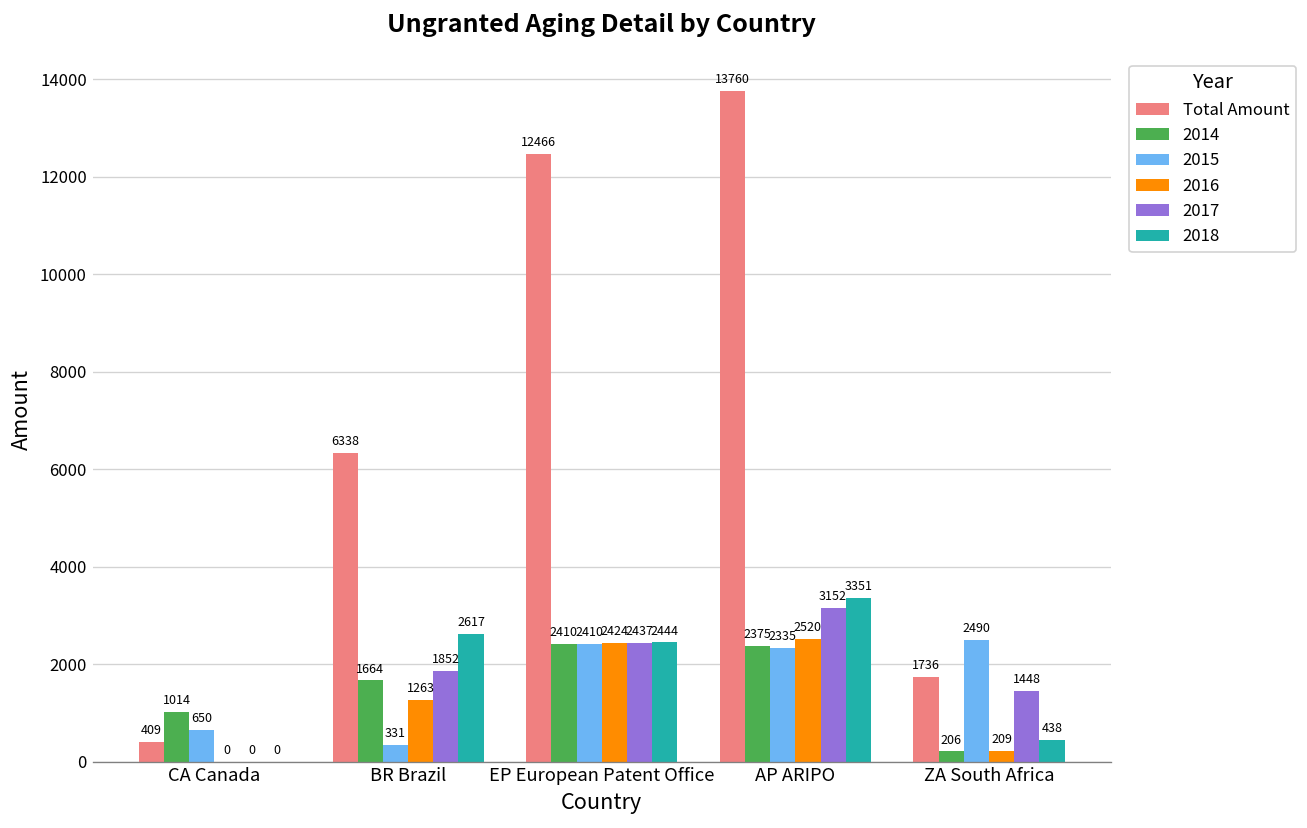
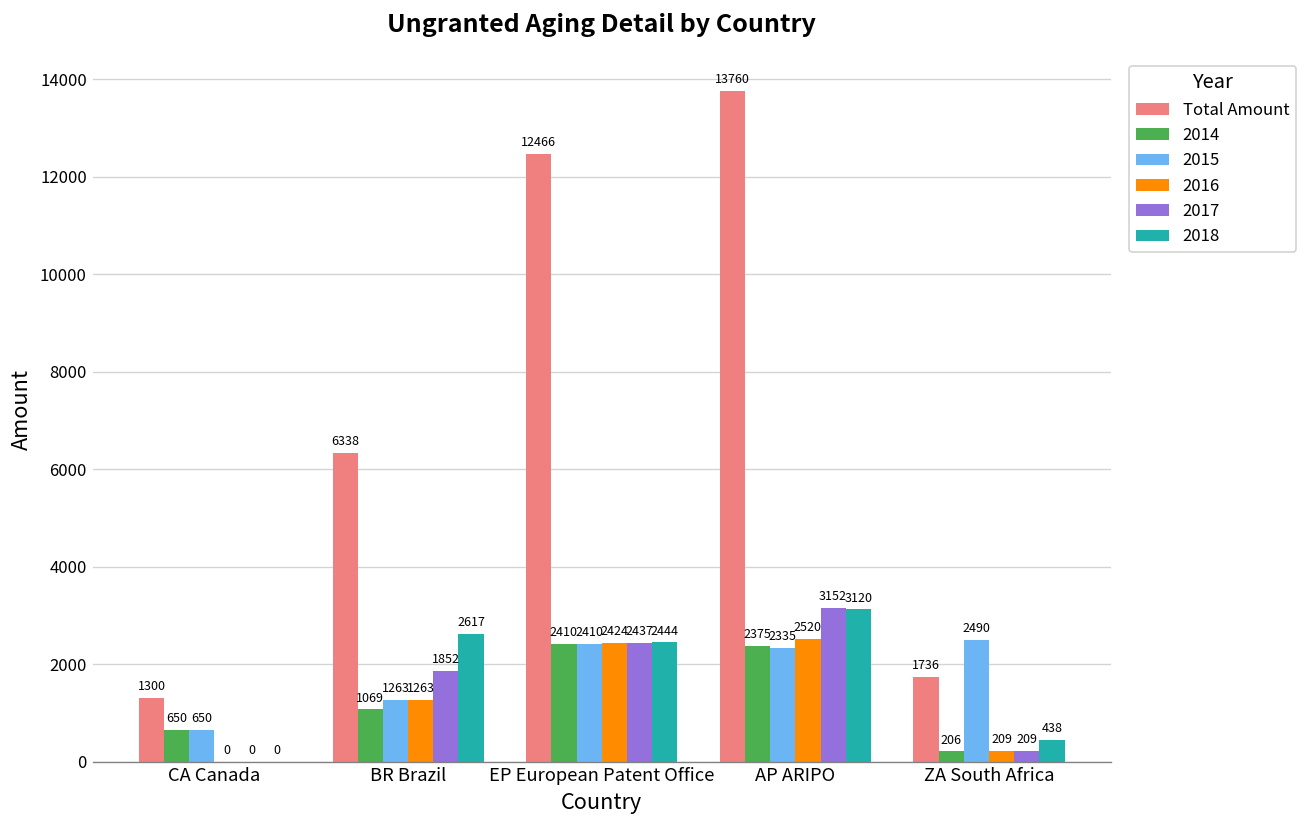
  {
    "Total Amount": {
-     "CA Canada": 409,
+     "CA Canada": 1300,
      "BR Brazil": 6338,
      "EP European Patent Office": 12466,
      "AP ARIPO": 13760,
      "ZA South Africa": 1736
    },
    "2014": {
-     "CA Canada": 1014,
-     "BR Brazil": 1664,
+     "CA Canada": 650,
+     "BR Brazil": 1069,
      "EP European Patent Office": 2410,
      "AP ARIPO": 2375,
      "ZA South Africa": 206
    },
    "2015": {
      "CA Canada": 650,
-     "BR Brazil": 331,
+     "BR Brazil": 1263,
      "EP European Patent Office": 2410,
      "AP ARIPO": 2335,
      "ZA South Africa": 2490
    },
    "2016": {
      "CA Canada": 0,
      "BR Brazil": 1263,
      "EP European Patent Office": 2424,
      "AP ARIPO": 2520,
      "ZA South Africa": 209
    },
    "2017": {
      "CA Canada": 0,
      "BR Brazil": 1852,
      "EP European Patent Office": 2437,
      "AP ARIPO": 3152,
-     "ZA South Africa": 1448
+     "ZA South Africa": 209
    },
    "2018": {
      "CA Canada": 0,
      "BR Brazil": 2617,
      "EP European Patent Office": 2444,
-     "AP ARIPO": 3351,
+     "AP ARIPO": 3120,
      "ZA South Africa": 438
    }
  }
